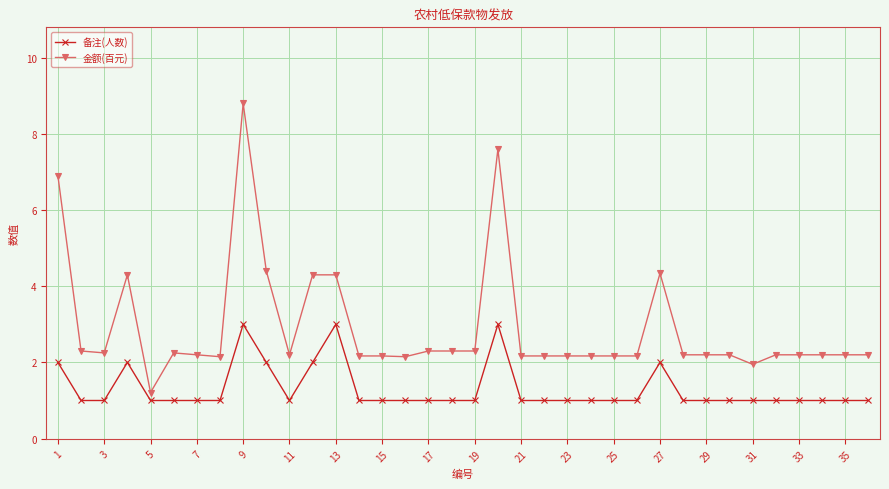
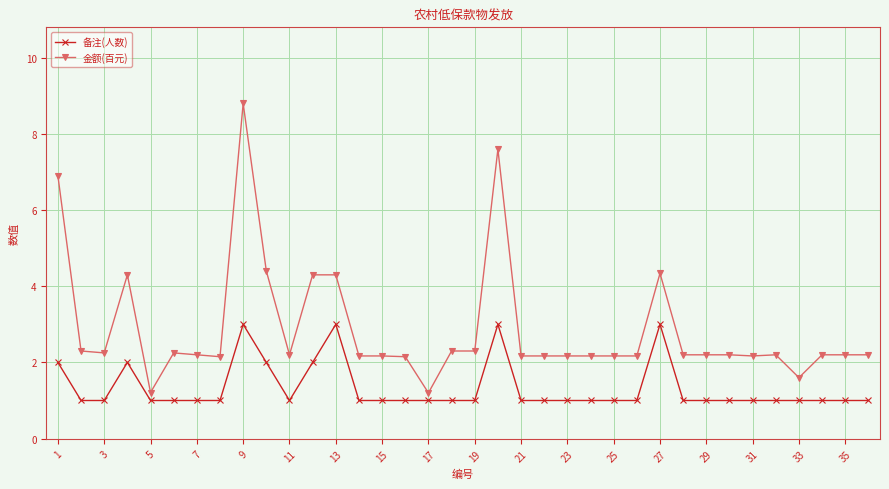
  {
    "备注(人数)": {
      "1": 2,
      "3": 1,
      "5": 1,
      "7": 1,
      "9": 3,
      "11": 1,
      "13": 3,
      "15": 1,
      "17": 1,
      "19": 1,
      "21": 1,
      "23": 1,
      "25": 1,
-     "27": 2,
+     "27": 3,
      "29": 1,
      "31": 1,
      "33": 1,
      "35": 1
    },
    "金额(百元)": {
      "1": 6.9,
      "3": 2.3,
      "5": 1.2,
      "7": 2.2,
      "9": 8.8,
      "11": 2.2,
      "13": 4.3,
      "15": 2.2,
-     "17": 2.3,
+     "17": 1.2,
      "19": 2.3,
      "21": 2.2,
      "23": 2.2,
      "25": 2.2,
      "27": 4.3,
      "29": 2.2,
-     "31": 2.0,
-     "33": 2.2,
+     "31": 2.2,
+     "33": 1.6,
      "35": 2.2
    }
  }
